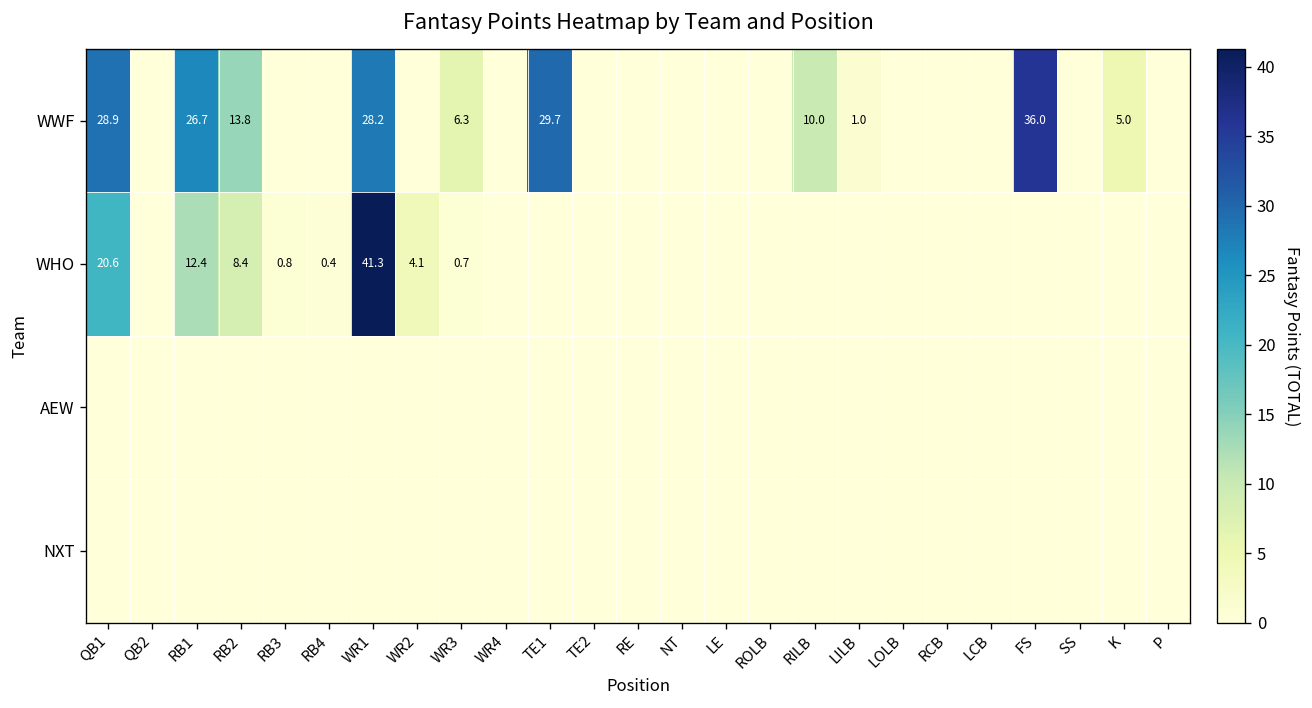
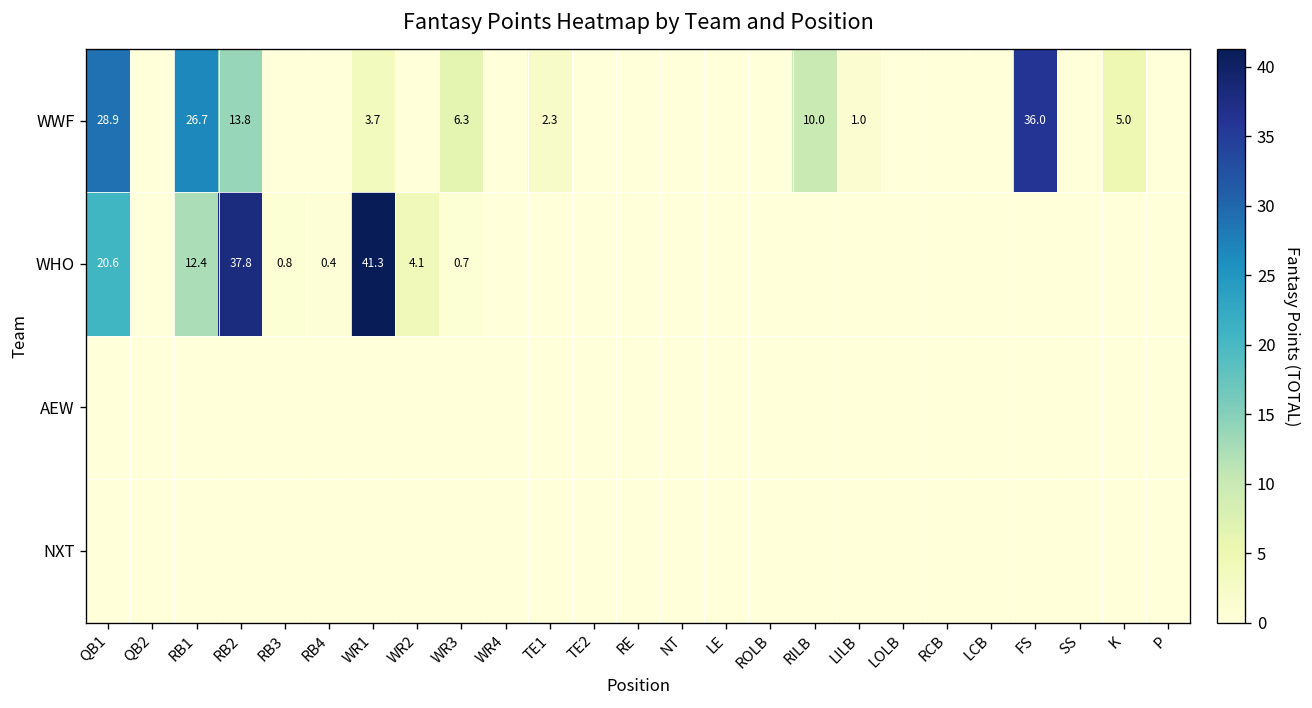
  {
    "WWF": {
      "QB1": 28.9,
      "RB1": 26.7,
      "RB2": 13.8,
-     "WR1": 28.2,
+     "WR1": 3.7,
      "WR3": 6.3,
-     "TE1": 29.7,
+     "TE1": 2.3,
      "RILB": 10.0,
      "LILB": 1.0,
      "FS": 36.0,
      "K": 5.0
    },
    "WHO": {
      "QB1": 20.6,
      "RB1": 12.4,
-     "RB2": 8.4,
+     "RB2": 37.8,
      "RB3": 0.8,
      "RB4": 0.4,
      "WR1": 41.3,
      "WR2": 4.1,
      "WR3": 0.7
    }
  }
